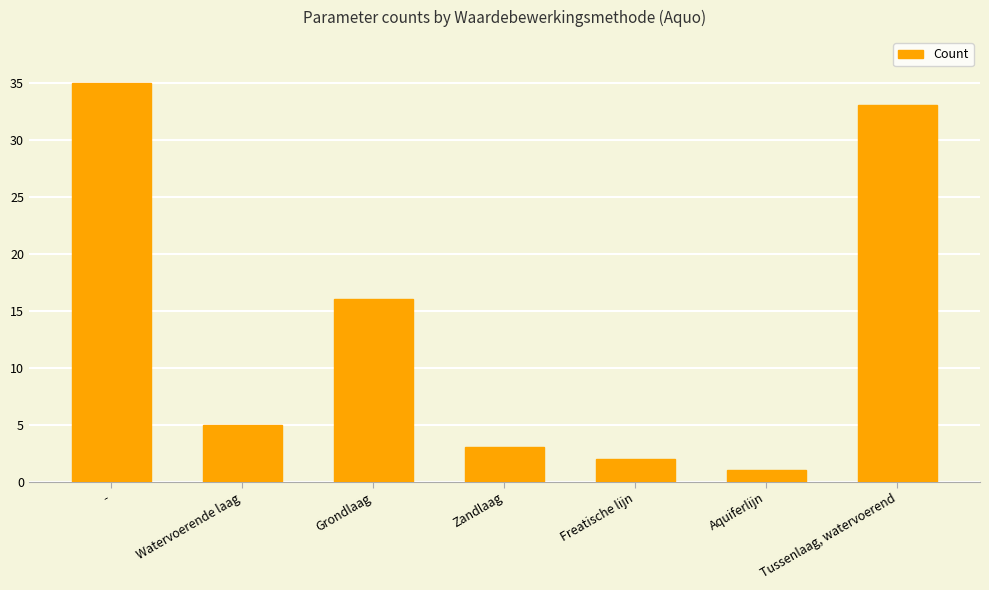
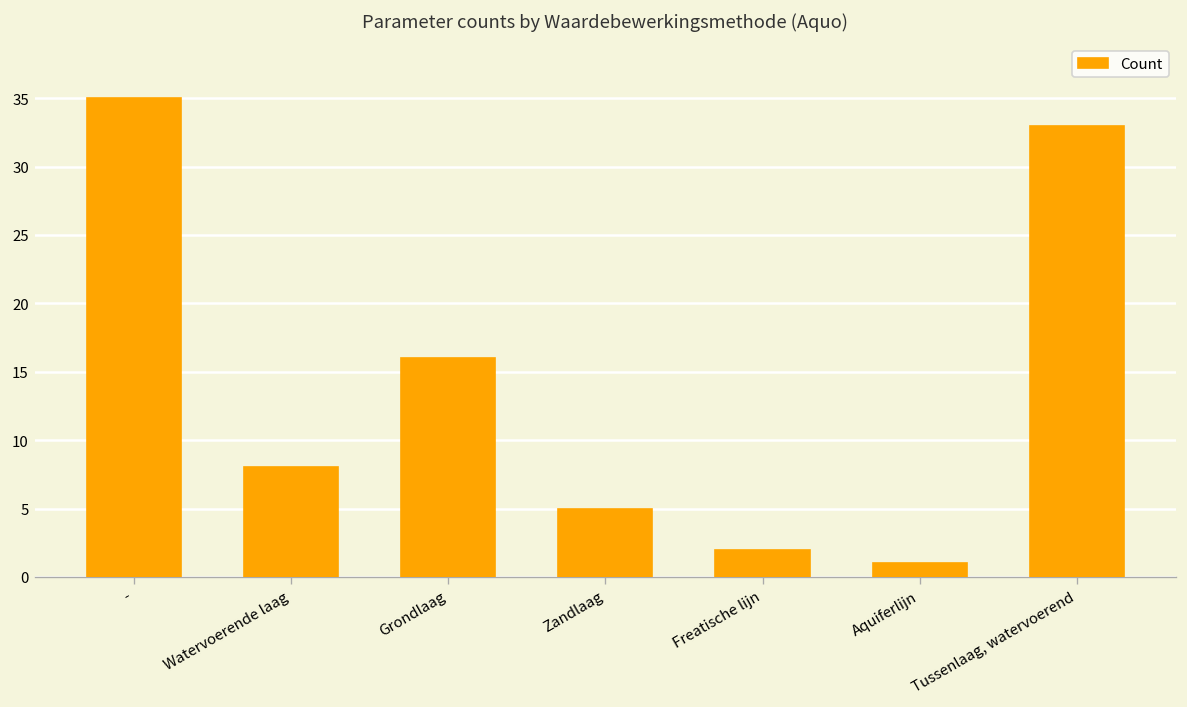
  {
    "-": 35,
-   "Watervoerende laag": 5,
+   "Watervoerende laag": 8,
    "Grondlaag": 16,
-   "Zandlaag": 3,
+   "Zandlaag": 5,
    "Freatische lijn": 2,
    "Aquiferlijn": 1,
    "Tussenlaag, watervoerend": 33
  }
